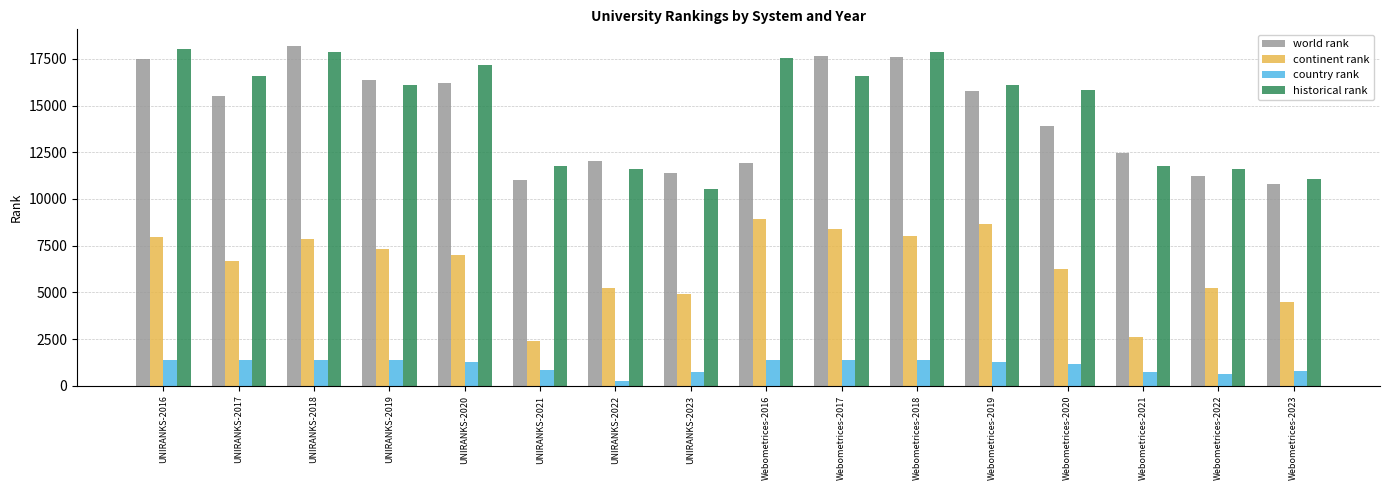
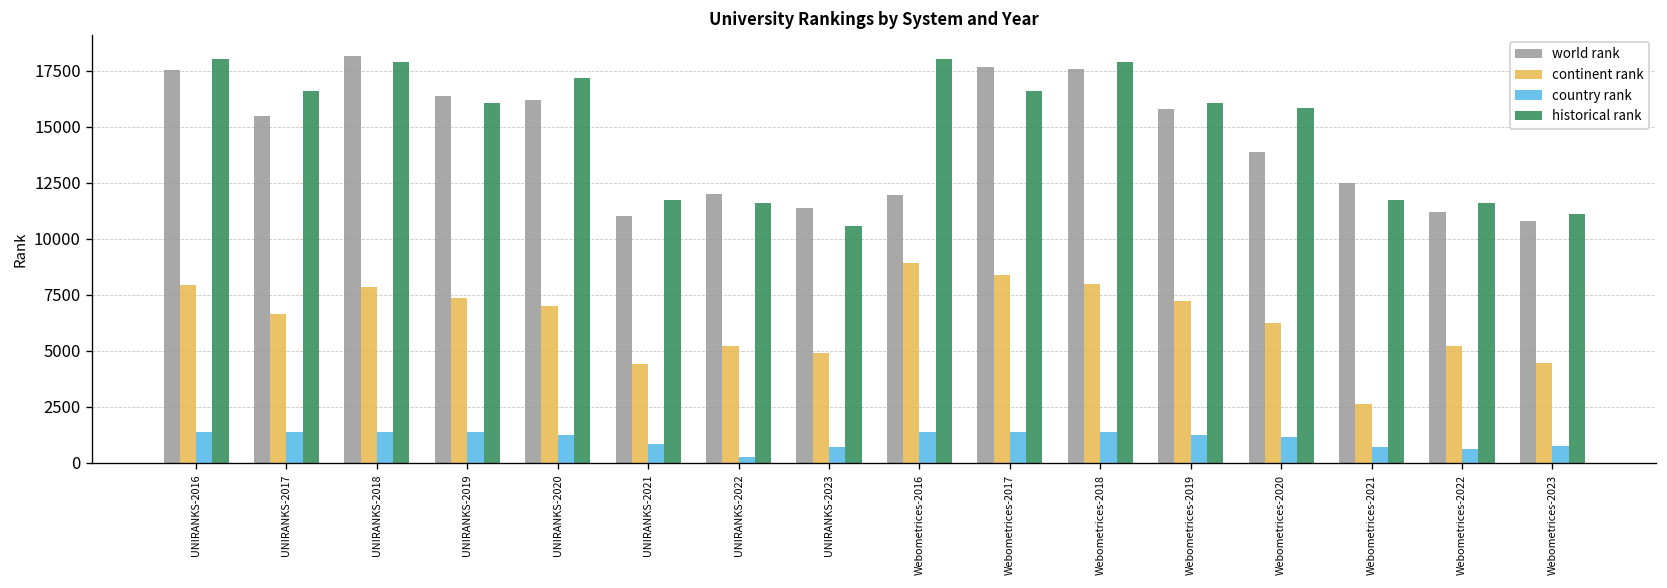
  {
    "world rank": {
      "UNIRANKS-2016": 17500,
      "UNIRANKS-2017": 15500,
      "UNIRANKS-2018": 18200,
      "UNIRANKS-2019": 16400,
      "UNIRANKS-2020": 16200,
      "UNIRANKS-2021": 11000,
      "UNIRANKS-2022": 12000,
      "UNIRANKS-2023": 11400,
      "Webometrices-2016": 11900,
      "Webometrices-2017": 17700,
      "Webometrices-2018": 17600,
      "Webometrices-2019": 15800,
      "Webometrices-2020": 13900,
      "Webometrices-2021": 12500,
      "Webometrices-2022": 11200,
      "Webometrices-2023": 10800
    },
    "continent rank": {
      "UNIRANKS-2016": 8000,
      "UNIRANKS-2017": 6700,
      "UNIRANKS-2018": 7900,
      "UNIRANKS-2019": 7300,
      "UNIRANKS-2020": 7000,
-     "UNIRANKS-2021": 2400,
+     "UNIRANKS-2021": 4400,
      "UNIRANKS-2022": 5200,
      "UNIRANKS-2023": 4900,
      "Webometrices-2016": 8900,
      "Webometrices-2017": 8400,
      "Webometrices-2018": 8000,
-     "Webometrices-2019": 8700,
+     "Webometrices-2019": 7200,
      "Webometrices-2020": 6200,
      "Webometrices-2021": 2600,
      "Webometrices-2022": 5200,
      "Webometrices-2023": 4500
    },
    "country rank": {
      "UNIRANKS-2016": 1400,
      "UNIRANKS-2017": 1400,
      "UNIRANKS-2018": 1400,
      "UNIRANKS-2019": 1400,
      "UNIRANKS-2020": 1300,
      "UNIRANKS-2021": 800,
      "UNIRANKS-2022": 300,
      "UNIRANKS-2023": 700,
      "Webometrices-2016": 1400,
      "Webometrices-2017": 1400,
      "Webometrices-2018": 1400,
      "Webometrices-2019": 1300,
      "Webometrices-2020": 1200,
      "Webometrices-2021": 700,
      "Webometrices-2022": 600,
      "Webometrices-2023": 800
    },
    "historical rank": {
      "UNIRANKS-2016": 18000,
      "UNIRANKS-2017": 16600,
      "UNIRANKS-2018": 17900,
      "UNIRANKS-2019": 16100,
      "UNIRANKS-2020": 17200,
      "UNIRANKS-2021": 11700,
      "UNIRANKS-2022": 11600,
      "UNIRANKS-2023": 10600,
-     "Webometrices-2016": 17500,
+     "Webometrices-2016": 18000,
      "Webometrices-2017": 16600,
      "Webometrices-2018": 17900,
      "Webometrices-2019": 16100,
      "Webometrices-2020": 15800,
      "Webometrices-2021": 11700,
      "Webometrices-2022": 11600,
      "Webometrices-2023": 11100
    }
  }
